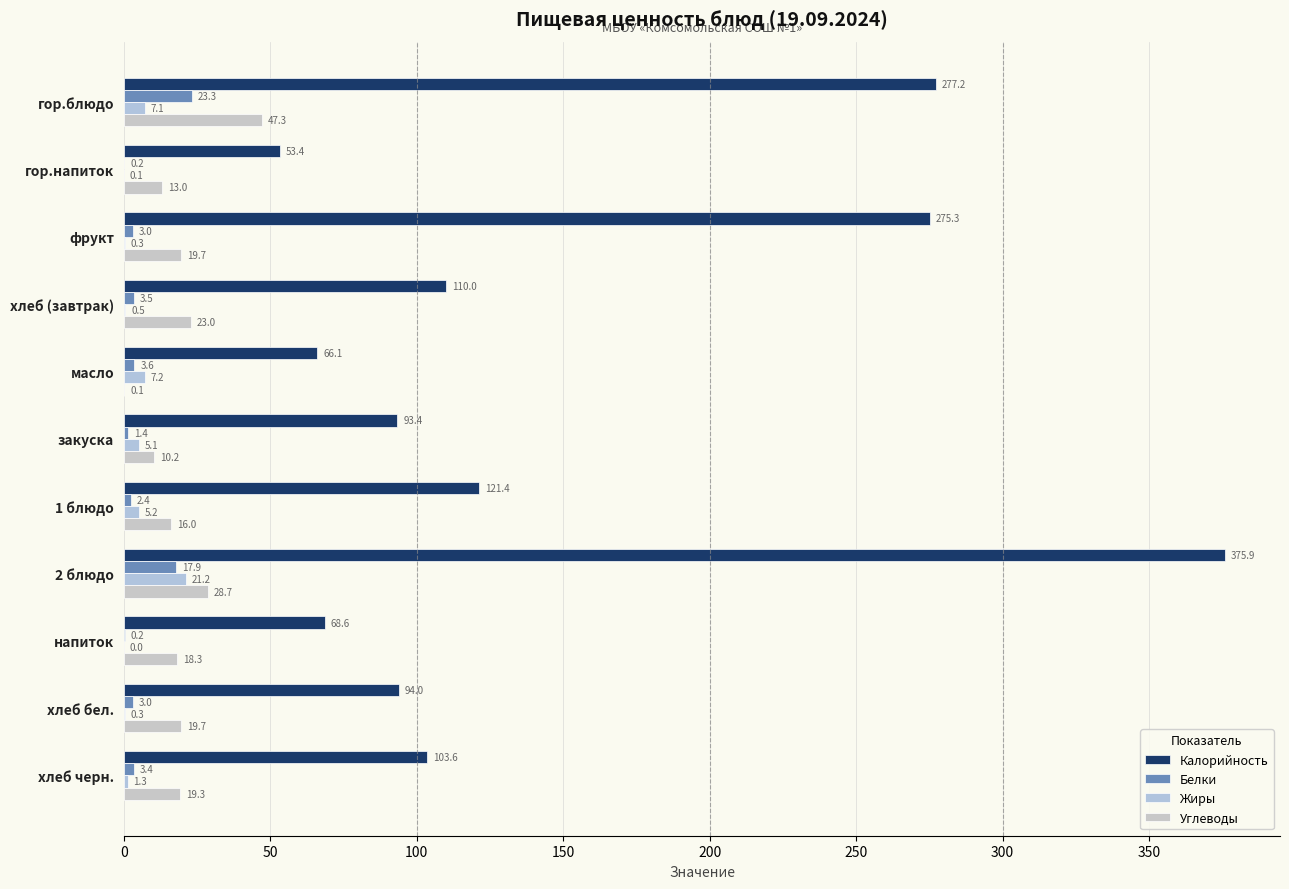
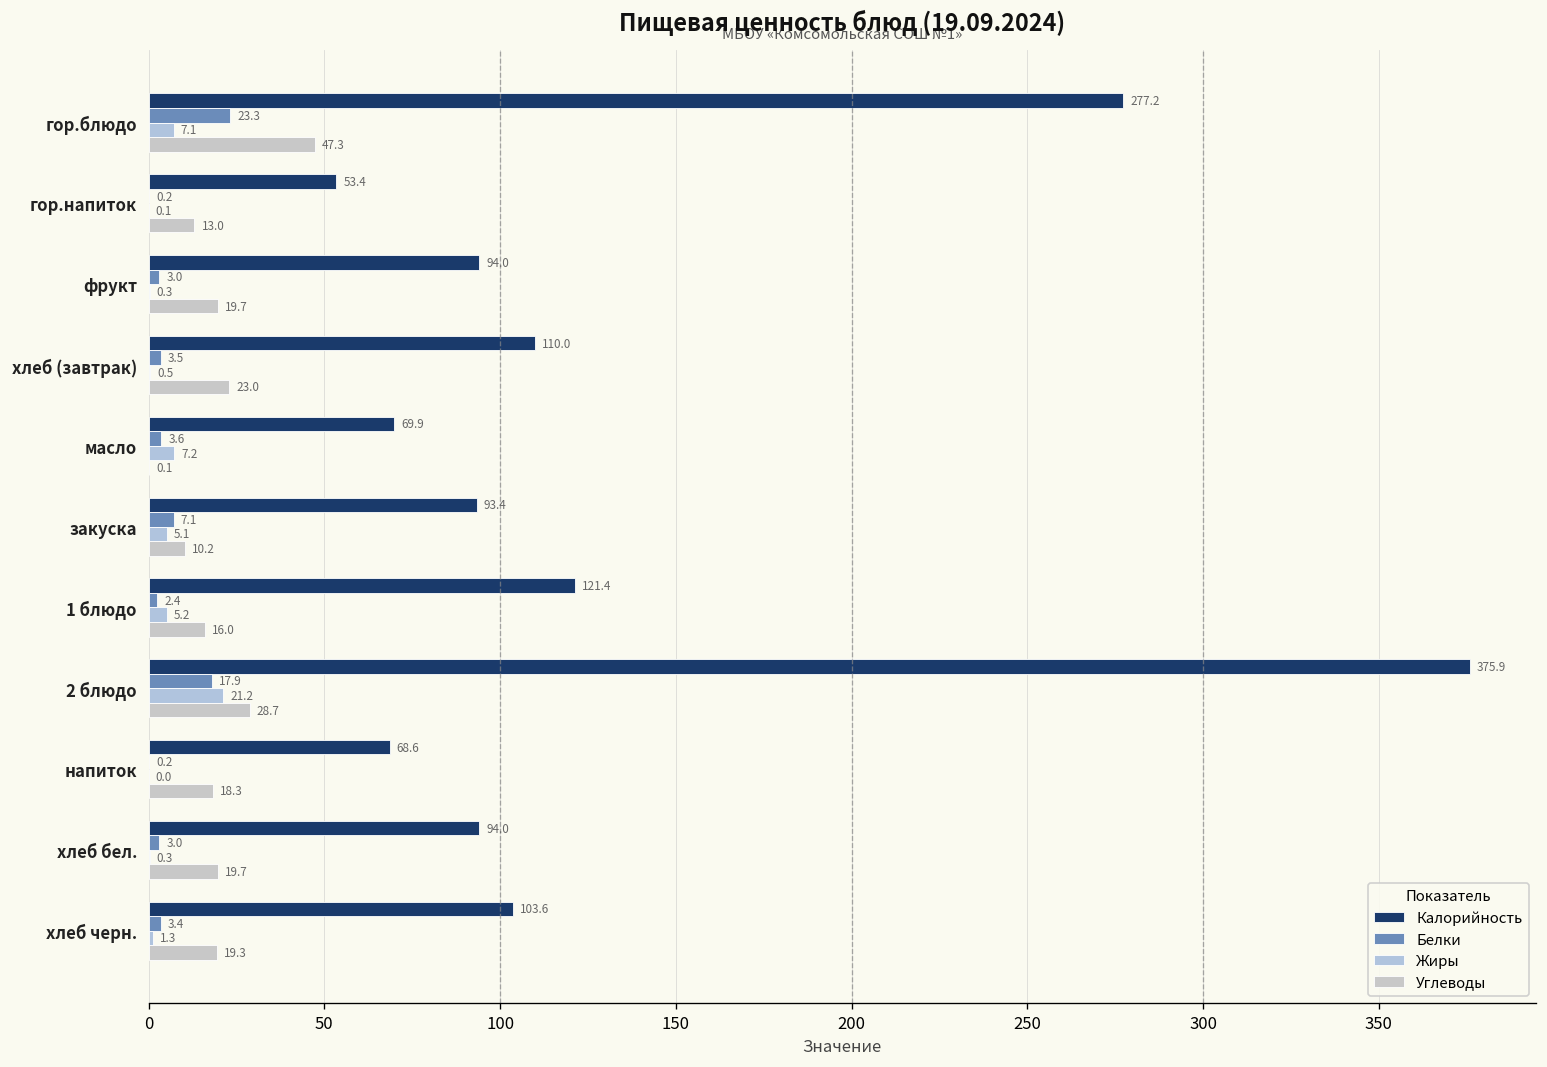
  {
    "Калорийность": {
      "гор.блюдо": 277.2,
      "гор.напиток": 53.4,
-     "фрукт": 275.3,
+     "фрукт": 94.0,
      "хлеб (завтрак)": 110.0,
-     "масло": 66.1,
+     "масло": 69.9,
      "закуска": 93.4,
      "1 блюдо": 121.4,
      "2 блюдо": 375.9,
      "напиток": 68.6,
      "хлеб бел.": 94.0,
      "хлеб черн.": 103.6
    },
    "Белки": {
      "гор.блюдо": 23.3,
      "гор.напиток": 0.2,
      "фрукт": 3.0,
      "хлеб (завтрак)": 3.5,
      "масло": 3.6,
-     "закуска": 1.4,
+     "закуска": 7.1,
      "1 блюдо": 2.4,
      "2 блюдо": 17.9,
      "напиток": 0.2,
      "хлеб бел.": 3.0,
      "хлеб черн.": 3.4
    }
  }
